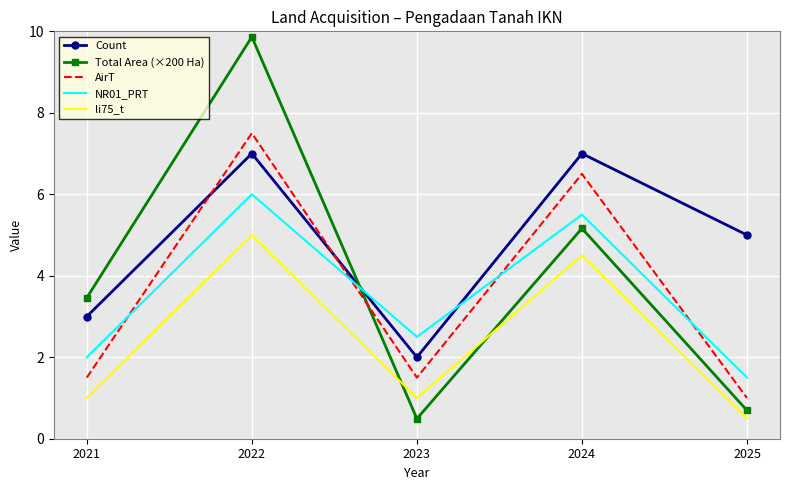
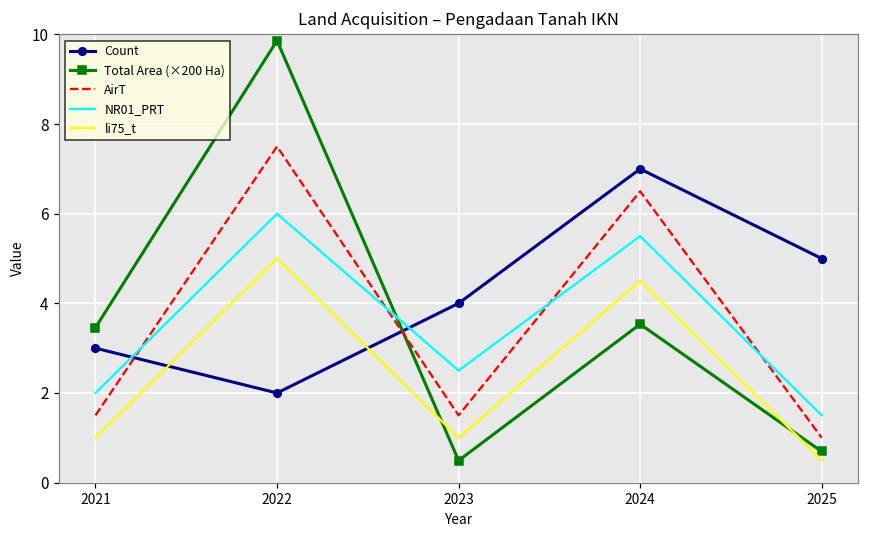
  {
    "Count": {
      "2021": 3,
-     "2022": 7,
-     "2023": 2,
+     "2022": 2,
+     "2023": 4,
      "2024": 7,
      "2025": 5
    },
    "Total Area (×200 Ha)": {
      "2021": 3.5,
      "2022": 9.9,
      "2023": 0.5,
-     "2024": 5.2,
+     "2024": 3.5,
      "2025": 0.7
    },
    "AirT": {
      "2021": 1.5,
      "2022": 7.5,
      "2023": 1.5,
      "2024": 6.5,
      "2025": 1.0
    },
    "NR01_PRT": {
      "2021": 2.0,
      "2022": 6.0,
      "2023": 2.5,
      "2024": 5.5,
      "2025": 1.5
    },
    "li75_t": {
      "2021": 1.0,
      "2022": 5.0,
      "2023": 1.0,
      "2024": 4.5,
      "2025": 0.5
    }
  }
